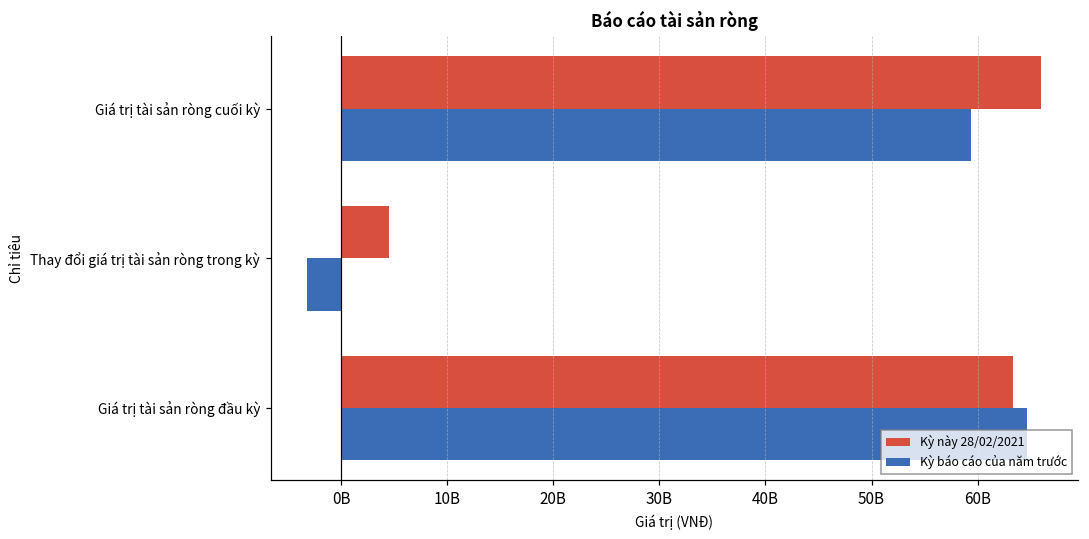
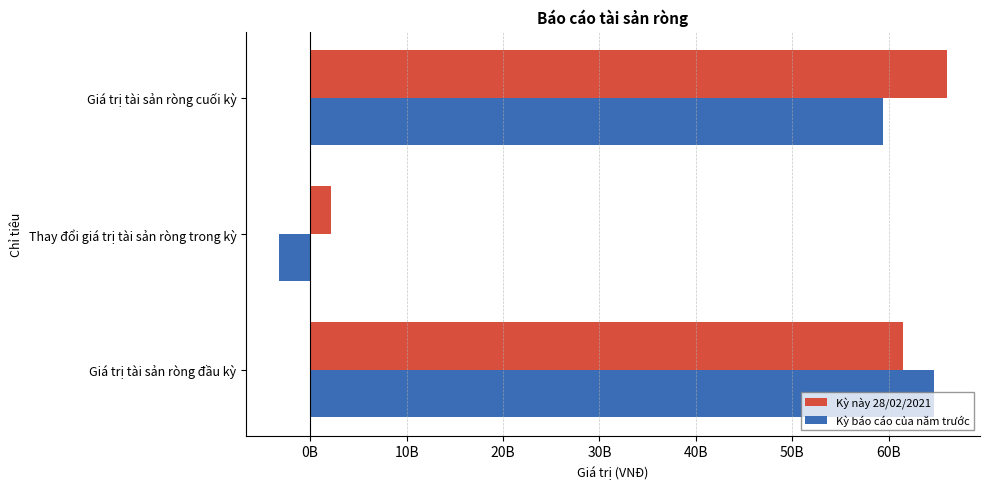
  {
    "Kỳ này 28/02/2021": {
      "Giá trị tài sản ròng cuối kỳ": 66000000000,
-     "Thay đổi giá trị tài sản ròng trong kỳ": 5000000000,
-     "Giá trị tài sản ròng đầu kỳ": 63000000000
+     "Thay đổi giá trị tài sản ròng trong kỳ": 2000000000,
+     "Giá trị tài sản ròng đầu kỳ": 62000000000
    },
    "Kỳ báo cáo của năm trước": {
      "Giá trị tài sản ròng cuối kỳ": 59000000000,
      "Thay đổi giá trị tài sản ròng trong kỳ": -3000000000
    }
  }
